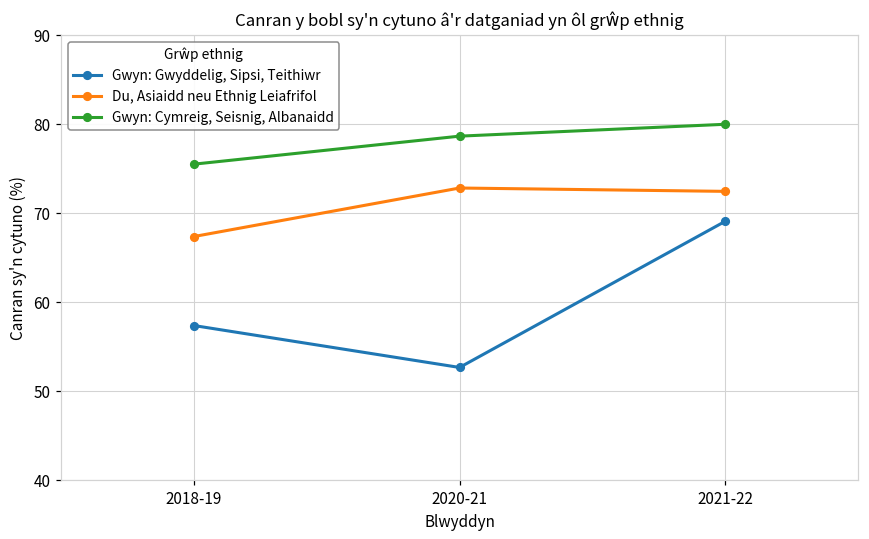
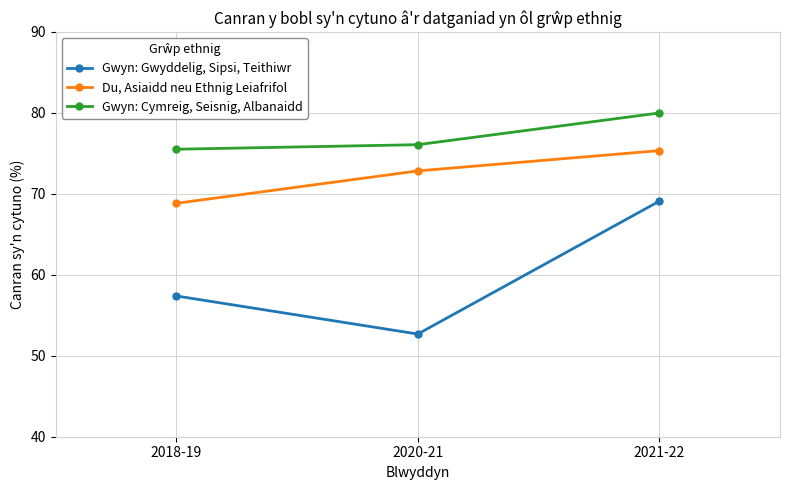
  {
    "Gwyn: Gwyddelig, Sipsi, Teithiwr": {
      "2018-19": 57,
      "2020-21": 53,
      "2021-22": 69
    },
    "Du, Asiaidd neu Ethnig Leiafrifol": {
-     "2018-19": 67,
+     "2018-19": 69,
      "2020-21": 73,
-     "2021-22": 72
+     "2021-22": 75
    },
    "Gwyn: Cymreig, Seisnig, Albanaidd": {
      "2018-19": 76,
-     "2020-21": 79,
+     "2020-21": 76,
      "2021-22": 80
    }
  }
